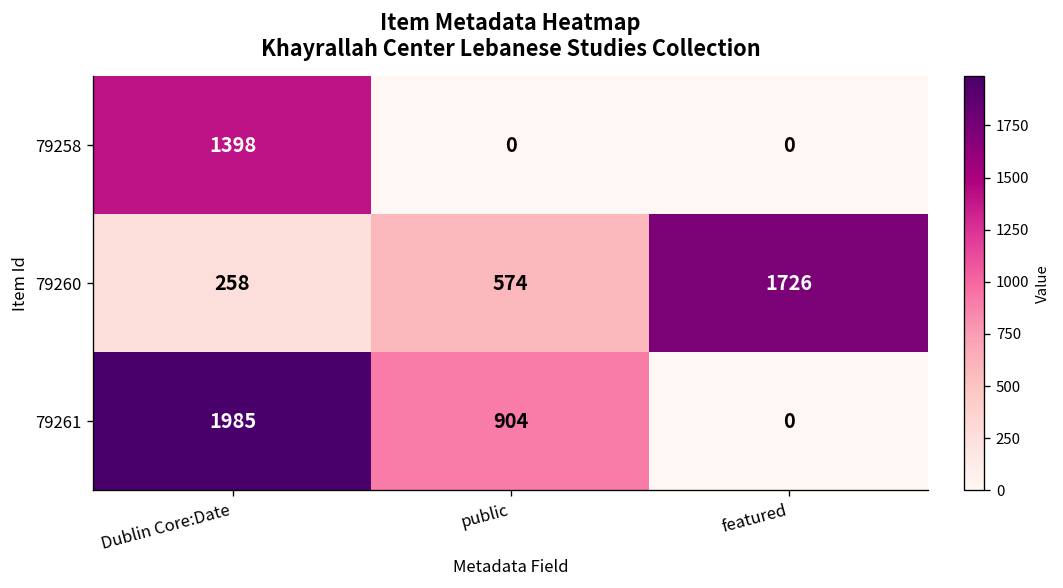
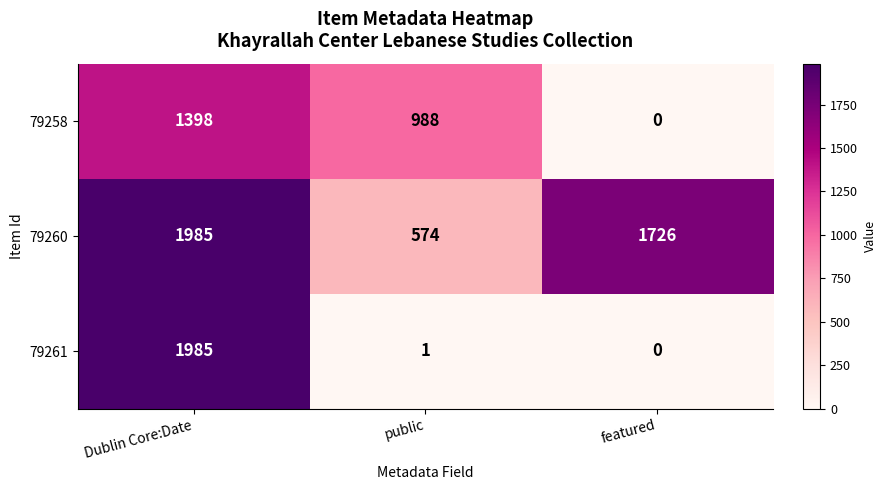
  {
    "79258": {
      "Dublin Core:Date": 1398,
-     "public": 0,
+     "public": 988,
      "featured": 0
    },
    "79260": {
-     "Dublin Core:Date": 258,
+     "Dublin Core:Date": 1985,
      "public": 574,
      "featured": 1726
    },
    "79261": {
      "Dublin Core:Date": 1985,
-     "public": 904,
+     "public": 1,
      "featured": 0
    }
  }
